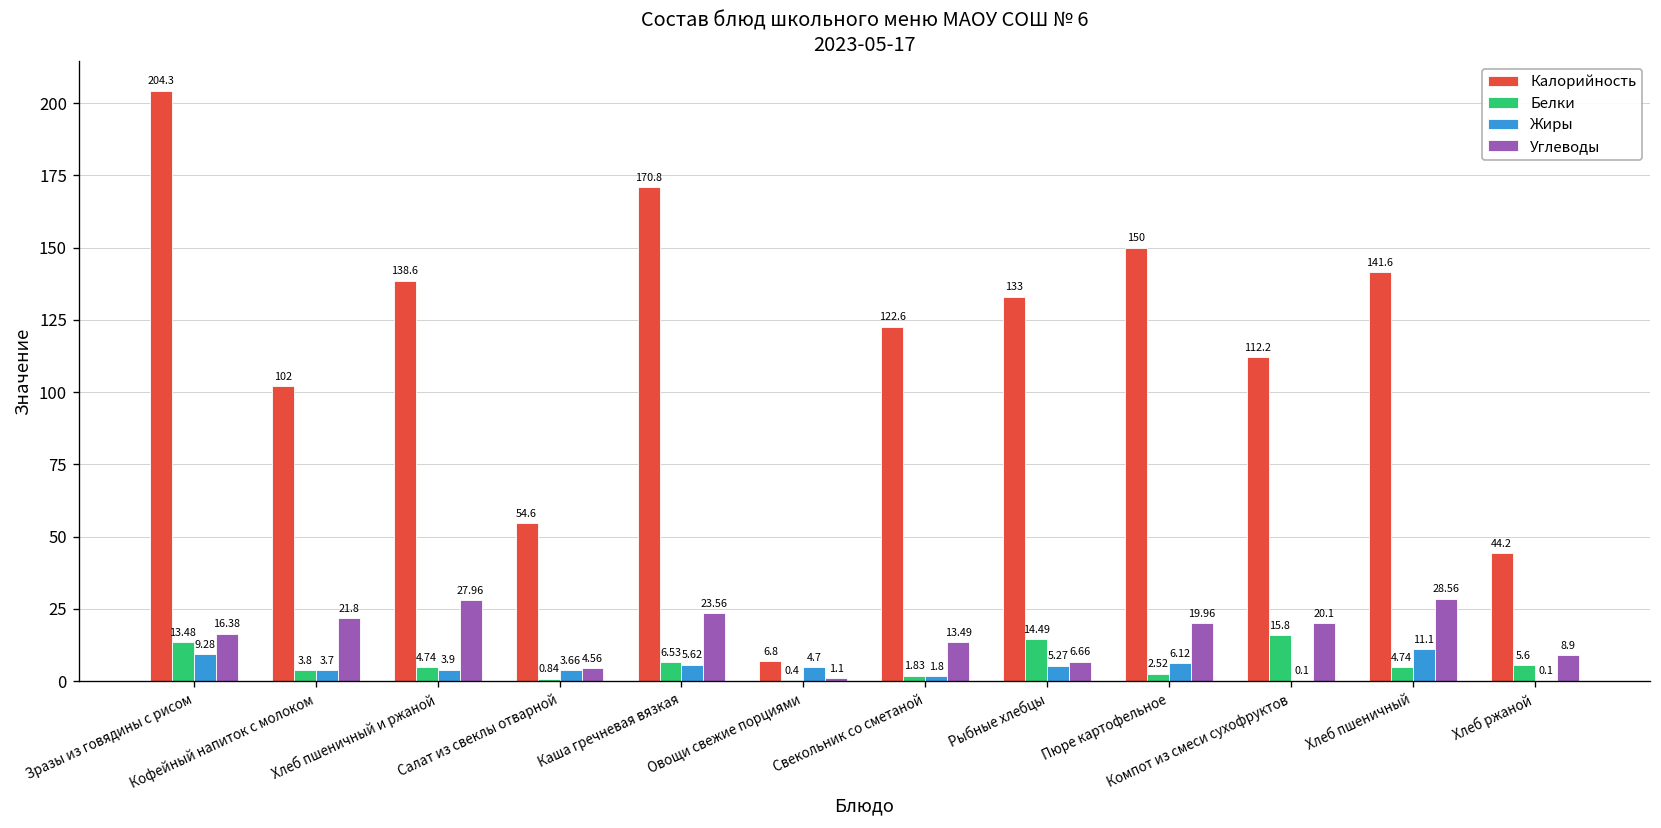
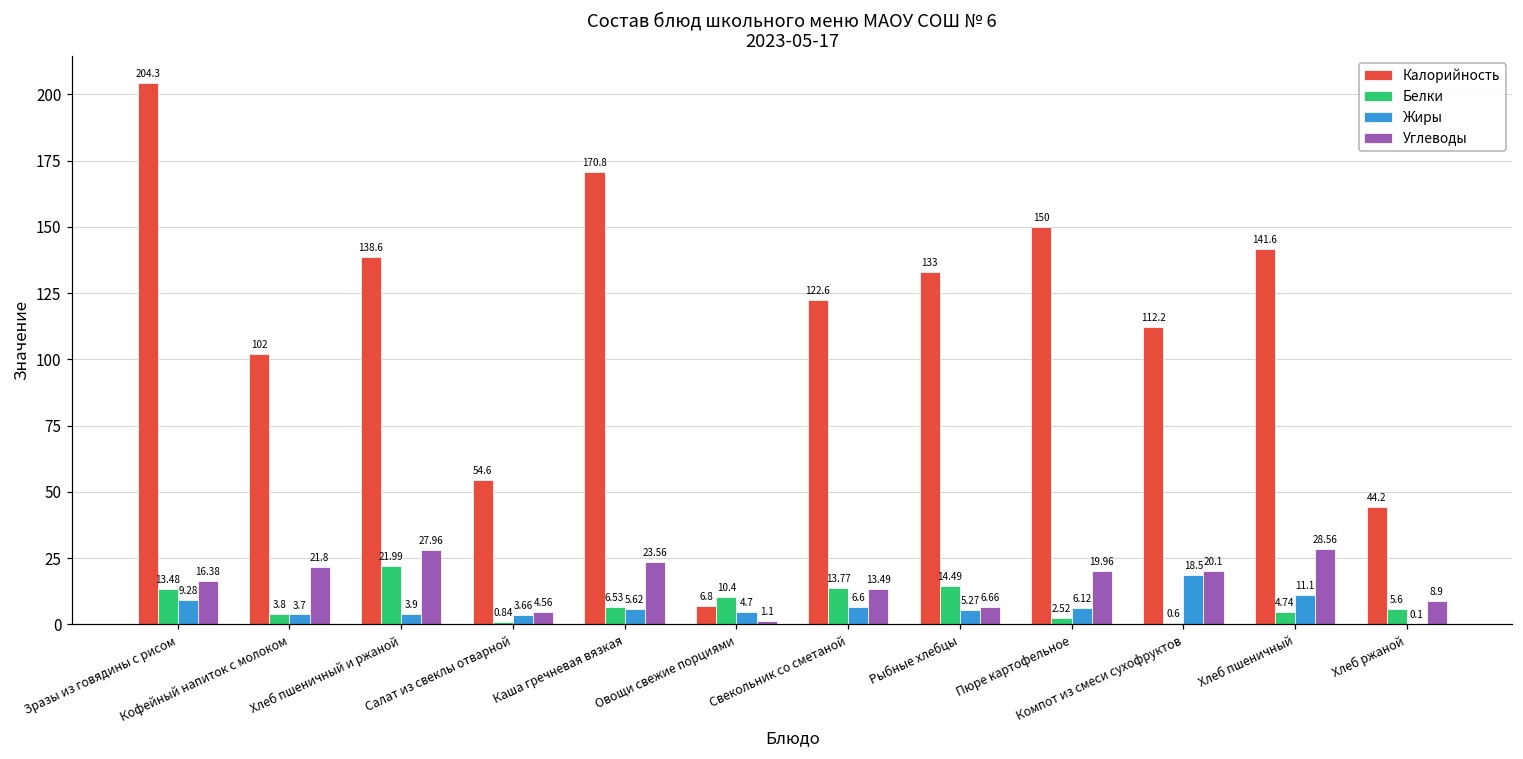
  {
    "Калорийность": {
      "Зразы из говядины с рисом": 204.3,
      "Кофейный напиток с молоком": 102,
      "Хлеб пшеничный и ржаной": 138.6,
      "Салат из свеклы отварной": 54.6,
      "Каша гречневая вязкая": 170.8,
      "Овощи свежие порциями": 6.8,
      "Свекольник со сметаной": 122.6,
      "Рыбные хлебцы": 133,
      "Пюре картофельное": 150,
      "Компот из смеси сухофруктов": 112.2,
      "Хлеб пшеничный": 141.6,
      "Хлеб ржаной": 44.2
    },
    "Белки": {
      "Зразы из говядины с рисом": 13.48,
      "Кофейный напиток с молоком": 3.8,
-     "Хлеб пшеничный и ржаной": 4.74,
+     "Хлеб пшеничный и ржаной": 21.99,
      "Салат из свеклы отварной": 0.84,
      "Каша гречневая вязкая": 6.53,
-     "Овощи свежие порциями": 0.4,
-     "Свекольник со сметаной": 1.83,
+     "Овощи свежие порциями": 10.4,
+     "Свекольник со сметаной": 13.77,
      "Рыбные хлебцы": 14.49,
      "Пюре картофельное": 2.52,
-     "Компот из смеси сухофруктов": 15.8,
+     "Компот из смеси сухофруктов": 0.6,
      "Хлеб пшеничный": 4.74,
      "Хлеб ржаной": 5.6
    },
    "Жиры": {
      "Зразы из говядины с рисом": 9.28,
      "Кофейный напиток с молоком": 3.7,
      "Хлеб пшеничный и ржаной": 3.9,
      "Салат из свеклы отварной": 3.66,
      "Каша гречневая вязкая": 5.62,
      "Овощи свежие порциями": 4.7,
-     "Свекольник со сметаной": 1.8,
+     "Свекольник со сметаной": 6.6,
      "Рыбные хлебцы": 5.27,
      "Пюре картофельное": 6.12,
-     "Компот из смеси сухофруктов": 0.1,
+     "Компот из смеси сухофруктов": 18.5,
      "Хлеб пшеничный": 11.1,
      "Хлеб ржаной": 0.1
    },
    "Углеводы": {
      "Зразы из говядины с рисом": 16.38,
      "Кофейный напиток с молоком": 21.8,
      "Хлеб пшеничный и ржаной": 27.96,
      "Салат из свеклы отварной": 4.56,
      "Каша гречневая вязкая": 23.56,
      "Овощи свежие порциями": 1.1,
      "Свекольник со сметаной": 13.49,
      "Рыбные хлебцы": 6.66,
      "Пюре картофельное": 19.96,
      "Компот из смеси сухофруктов": 20.1,
      "Хлеб пшеничный": 28.56,
      "Хлеб ржаной": 8.9
    }
  }
